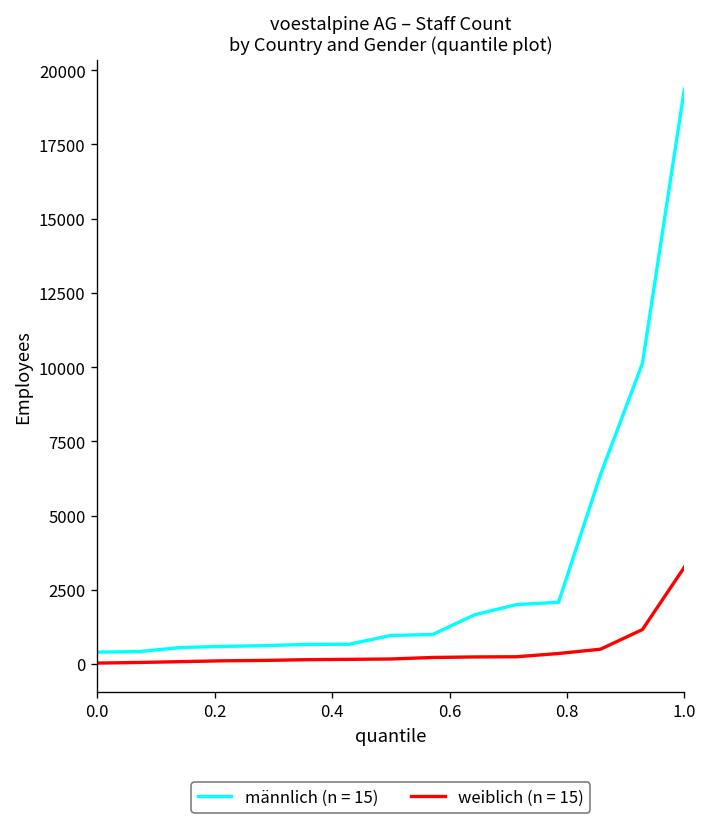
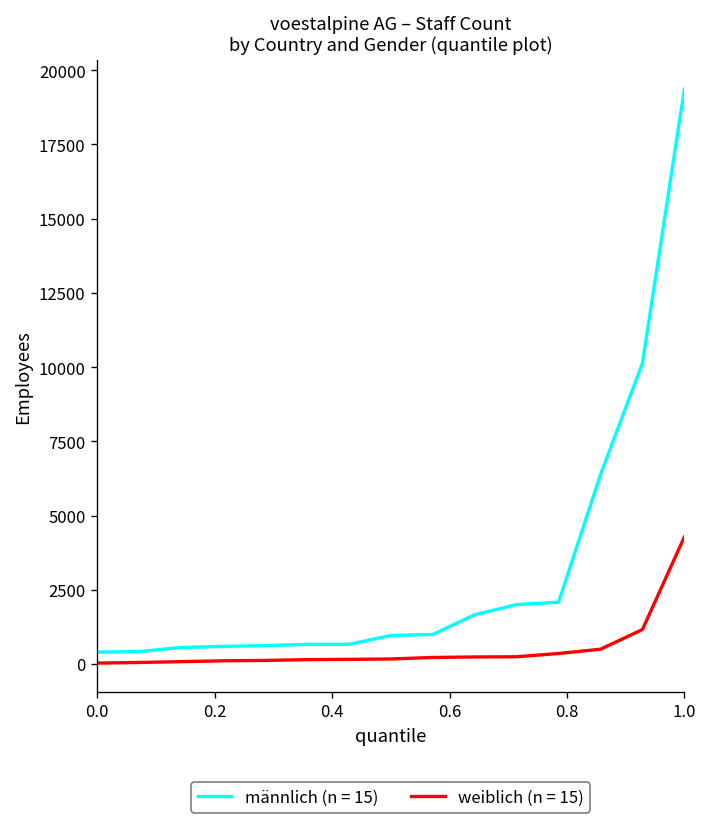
  {
    "männlich (n = 15)": {
      "0.0": 400,
      "1.0": 19400
    },
    "weiblich (n = 15)": {
      "0.0": 0,
-     "1.0": 3300
+     "1.0": 4300
    }
  }
